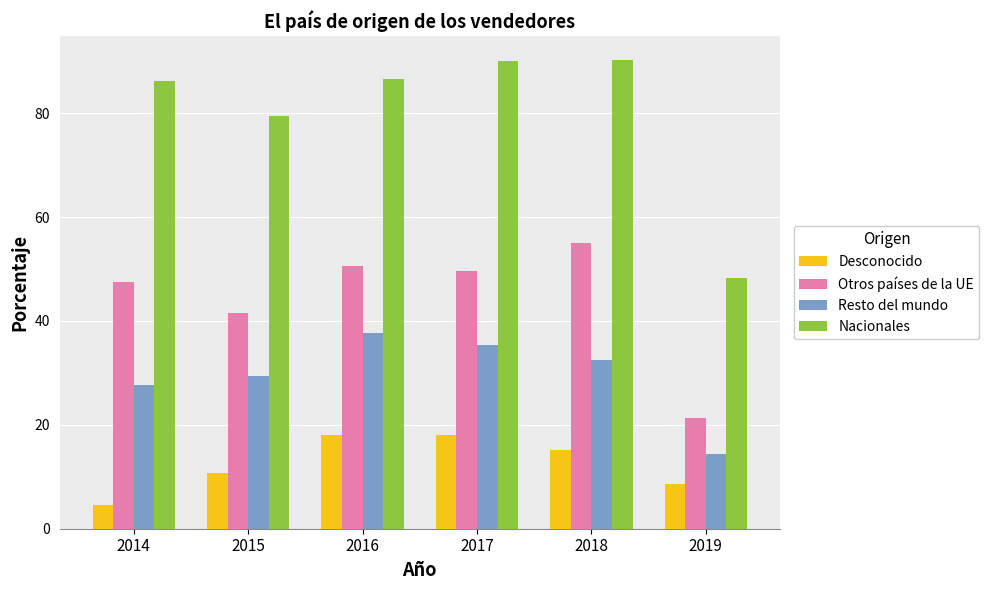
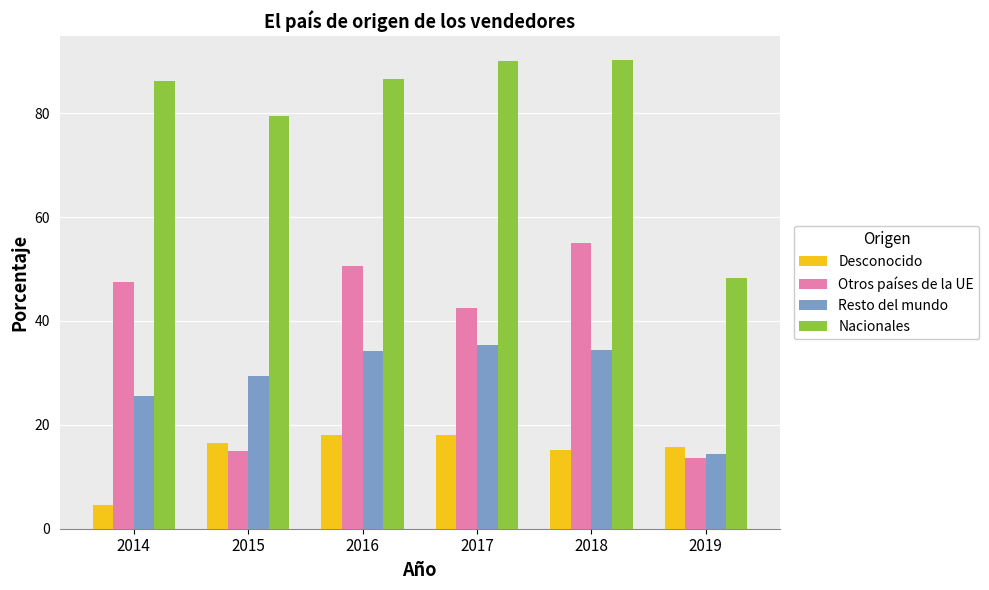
  {
    "Desconocido": {
      "2014": 5,
-     "2015": 11,
+     "2015": 17,
      "2016": 18,
      "2017": 18,
      "2018": 15,
-     "2019": 9
+     "2019": 16
    },
    "Otros países de la UE": {
      "2014": 48,
-     "2015": 42,
+     "2015": 15,
      "2016": 51,
-     "2017": 50,
+     "2017": 43,
      "2018": 55,
-     "2019": 21
+     "2019": 14
    },
    "Resto del mundo": {
-     "2014": 28,
+     "2014": 26,
      "2015": 30,
-     "2016": 38,
+     "2016": 34,
      "2017": 35,
-     "2018": 33,
+     "2018": 34,
      "2019": 14
    },
    "Nacionales": {
      "2014": 86,
      "2015": 80,
      "2016": 87,
      "2017": 90,
      "2018": 90,
      "2019": 48
    }
  }
